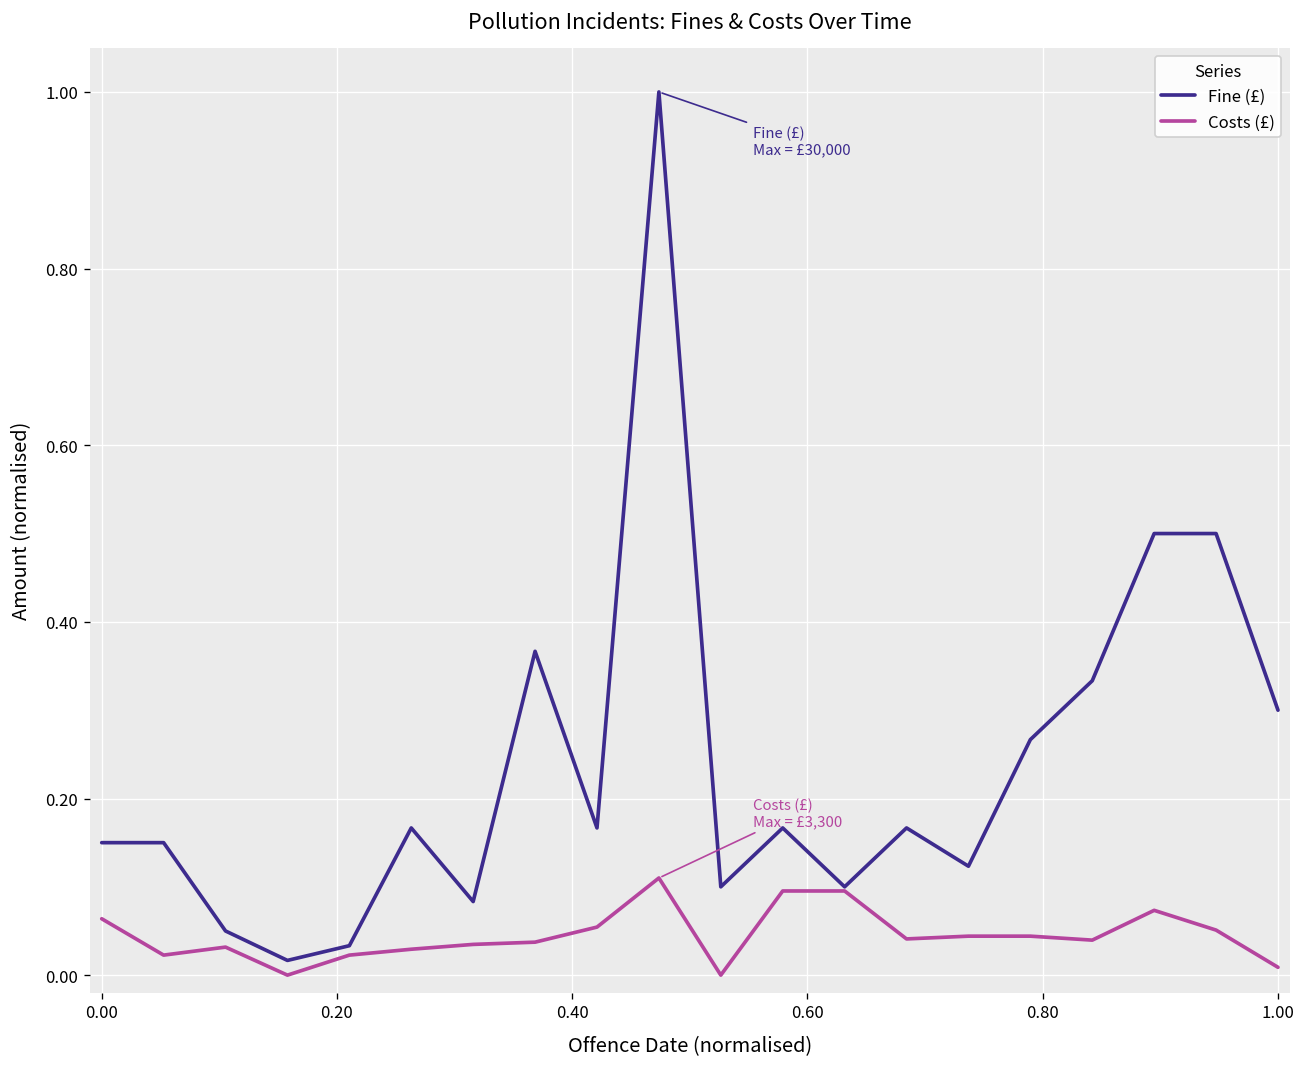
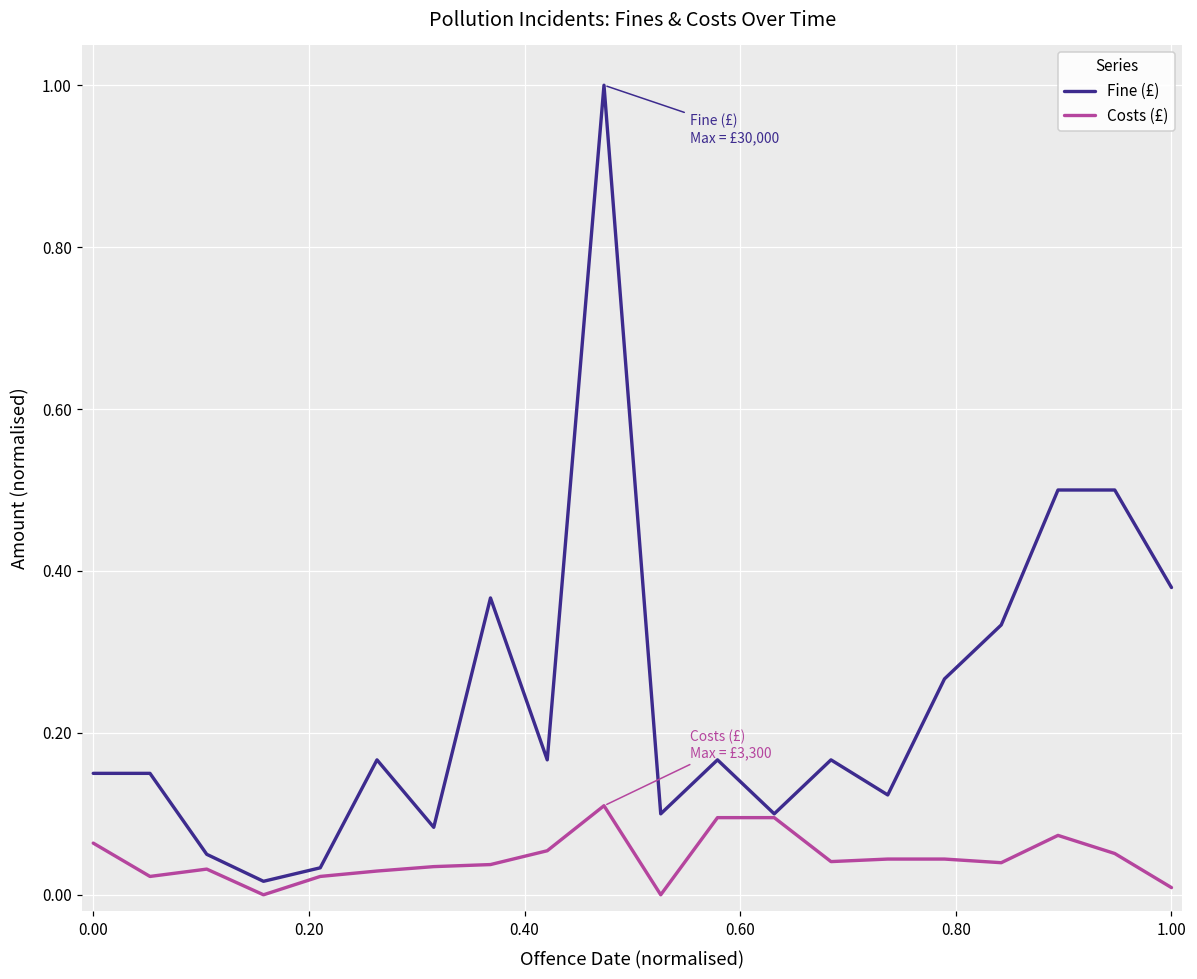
  {
    "Fine (£)": {
      "0.00": 0.15,
-     "1.00": 0.30
+     "1.00": 0.38
    },
    "Costs (£)": {
      "0.00": 0.06,
      "1.00": 0.01
    }
  }
